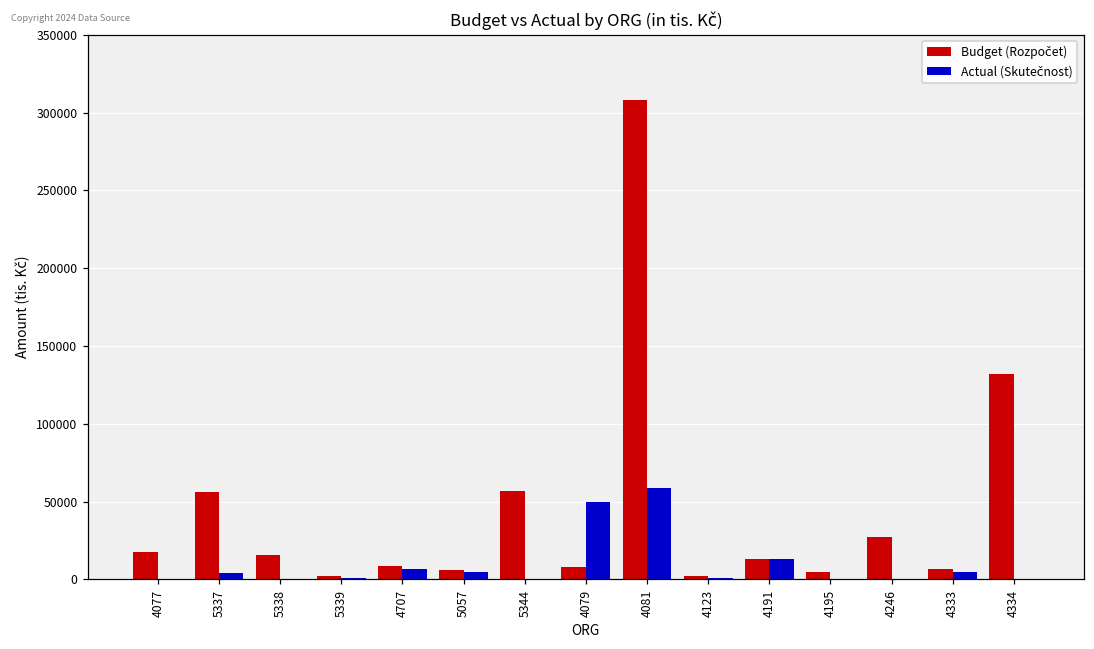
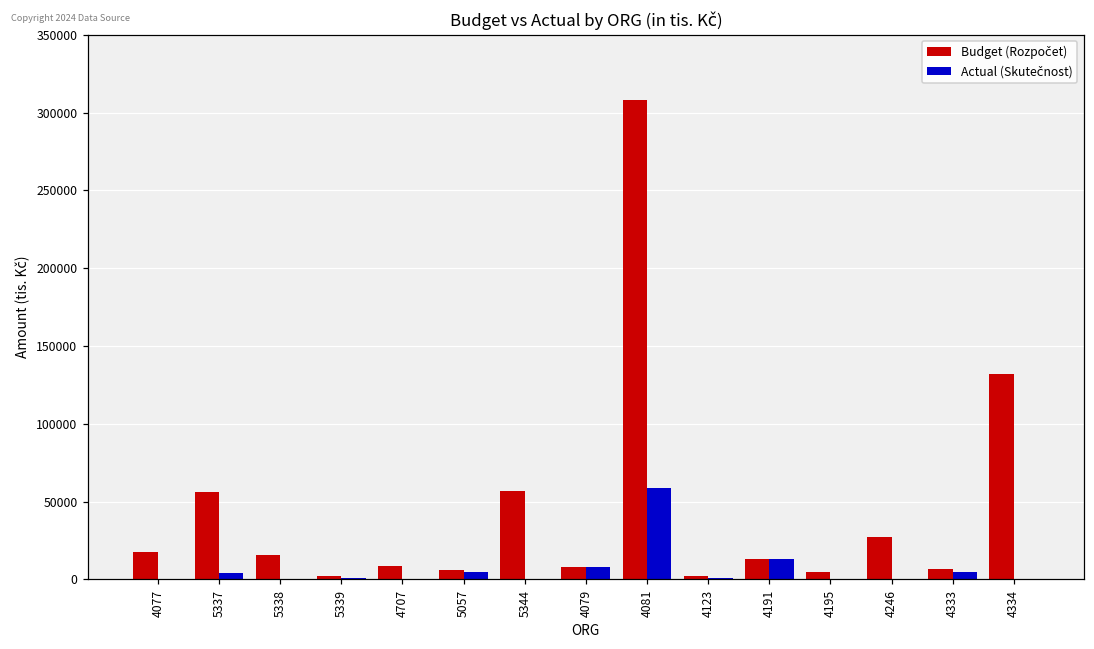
  {
    "Budget (Rozpočet)": {
      "4077": 18000,
      "5337": 56000,
      "5338": 15000,
      "5339": 2000,
      "4707": 9000,
      "5057": 6000,
      "5344": 57000,
      "4079": 8000,
      "4081": 308000,
      "4123": 2000,
      "4191": 13000,
      "4195": 5000,
      "4246": 27000,
      "4333": 7000,
      "4334": 132000
    },
    "Actual (Skutečnost)": {
      "5337": 4000,
-     "4707": 7000,
+     "4707": 0,
      "5057": 5000,
-     "4079": 50000,
+     "4079": 8000,
      "4081": 59000,
      "4191": 13000,
      "4195": 0,
      "4246": 0,
      "4333": 5000,
      "4334": 0
    }
  }
